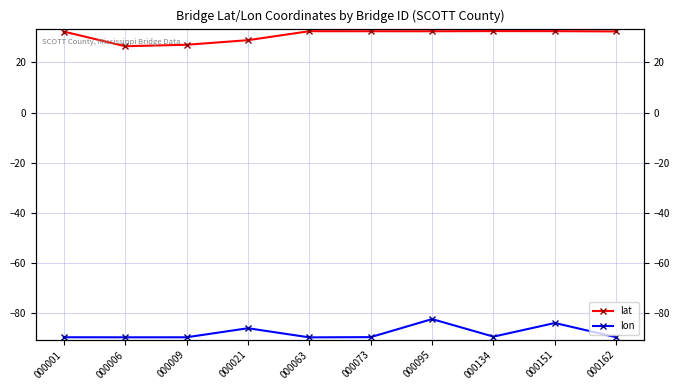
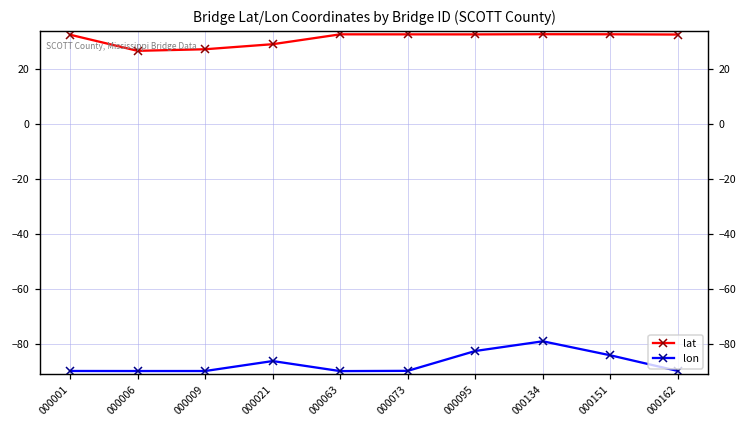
  {
    "lat": {
      "000001": 32,
      "000006": 26,
      "000009": 27,
      "000021": 29,
      "000063": 32,
      "000073": 32,
      "000095": 32,
      "000134": 32,
      "000151": 32,
      "000162": 32
    },
    "lon": {
      "000001": -90,
      "000006": -90,
      "000009": -90,
      "000021": -86,
      "000063": -90,
      "000073": -90,
      "000095": -82,
-     "000134": -89,
+     "000134": -79,
      "000151": -84,
      "000162": -90
    }
  }
